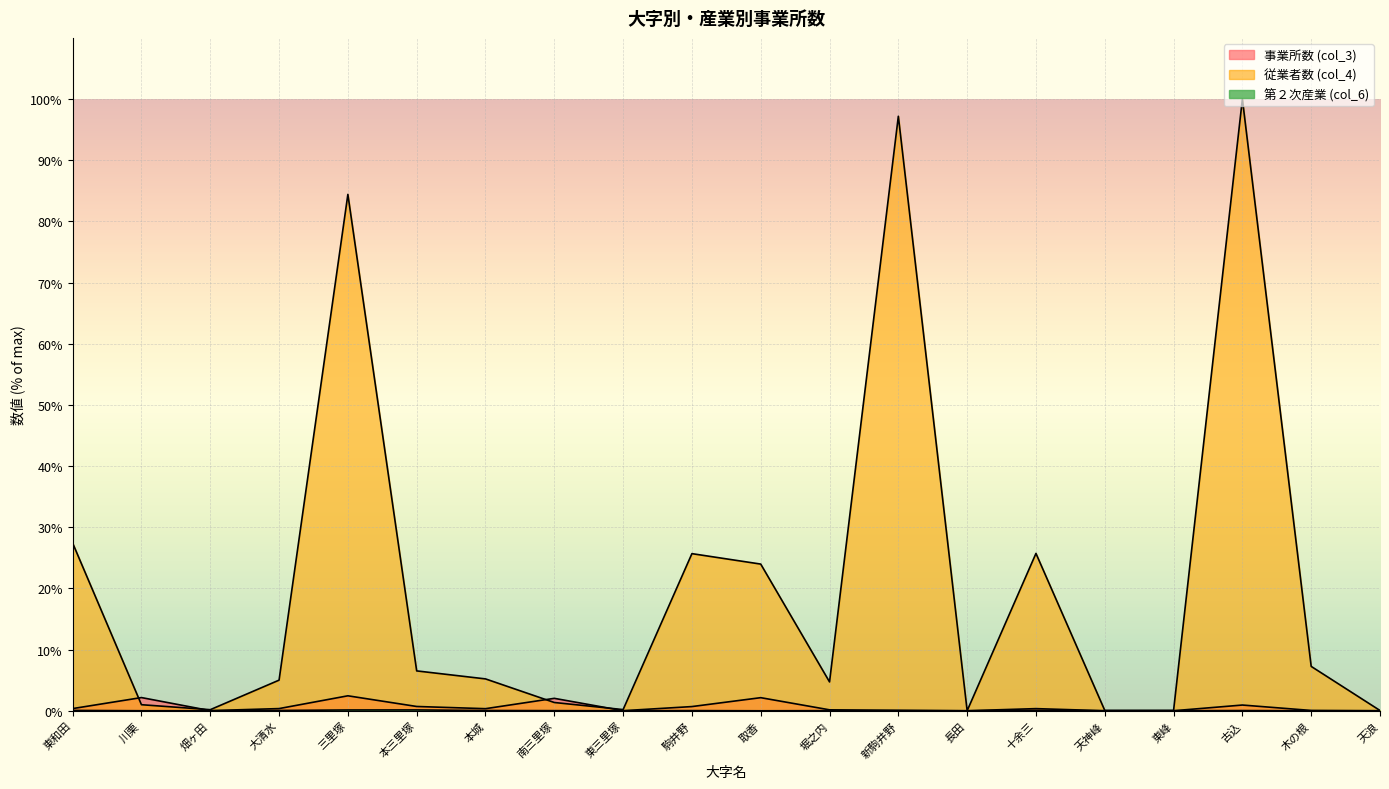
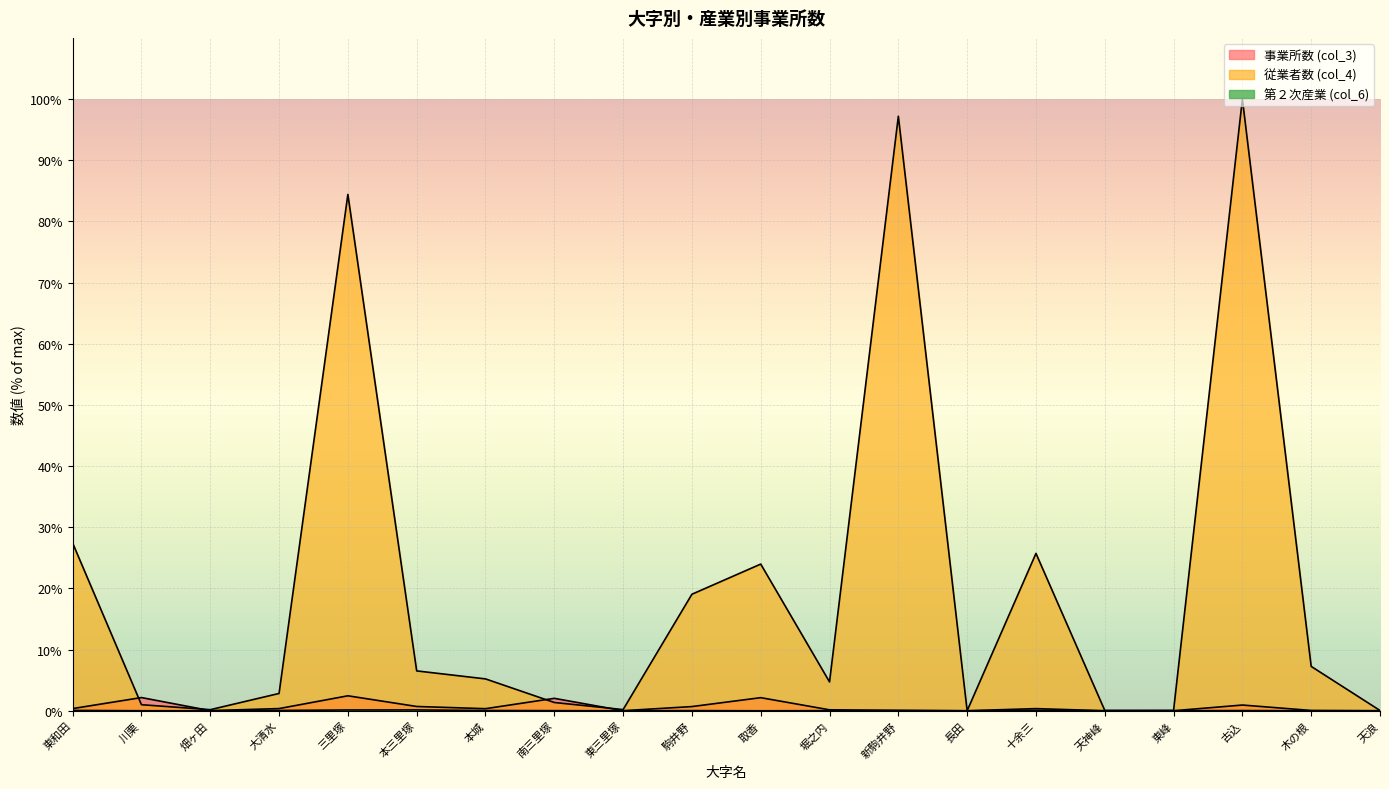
  {
    "事業所数 (col_3)": {
      "川栗": "2%",
      "三里塚": "2%",
      "本三里塚": "1%",
      "南三里塚": "2%",
      "駒井野": "1%",
      "取香": "2%",
      "古込": "1%"
    },
    "従業者数 (col_4)": {
      "東和田": "27%",
      "川栗": "1%",
-     "大清水": "5%",
+     "大清水": "3%",
      "三里塚": "84%",
      "本三里塚": "7%",
      "本城": "5%",
      "南三里塚": "1%",
-     "駒井野": "26%",
+     "駒井野": "19%",
      "取香": "24%",
      "堀之内": "5%",
      "新駒井野": "97%",
      "十余三": "26%",
      "木の根": "7%"
    },
    "第２次産業 (col_6)": {
      "川栗": "0%",
      "三里塚": "0%",
      "本三里塚": "0%",
      "南三里塚": "0%",
      "駒井野": "0%",
      "取香": "0%",
      "古込": "0%"
    }
  }
